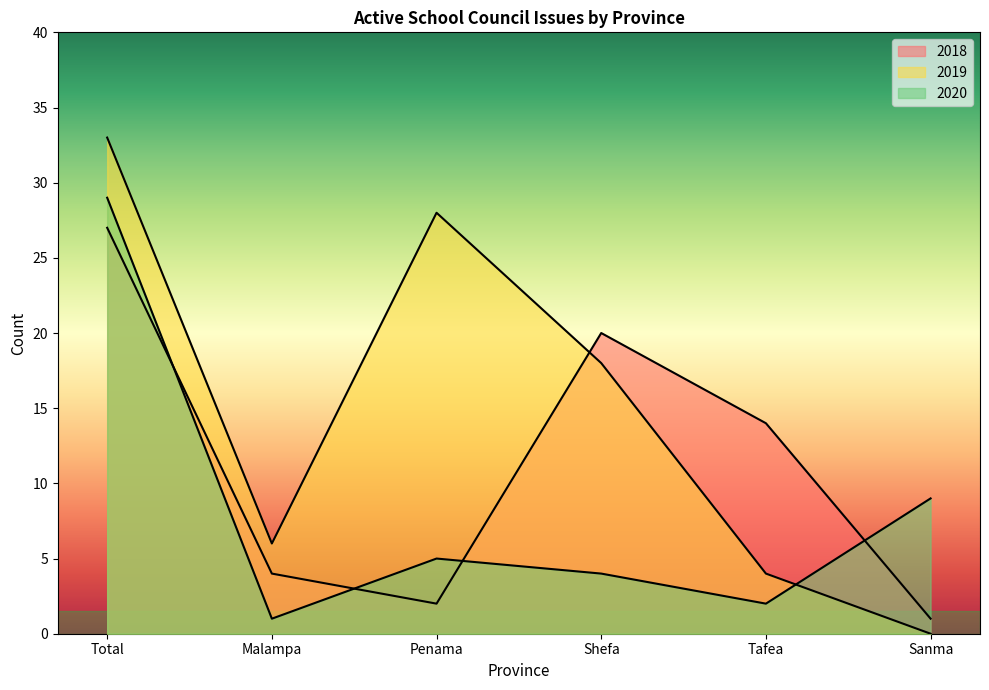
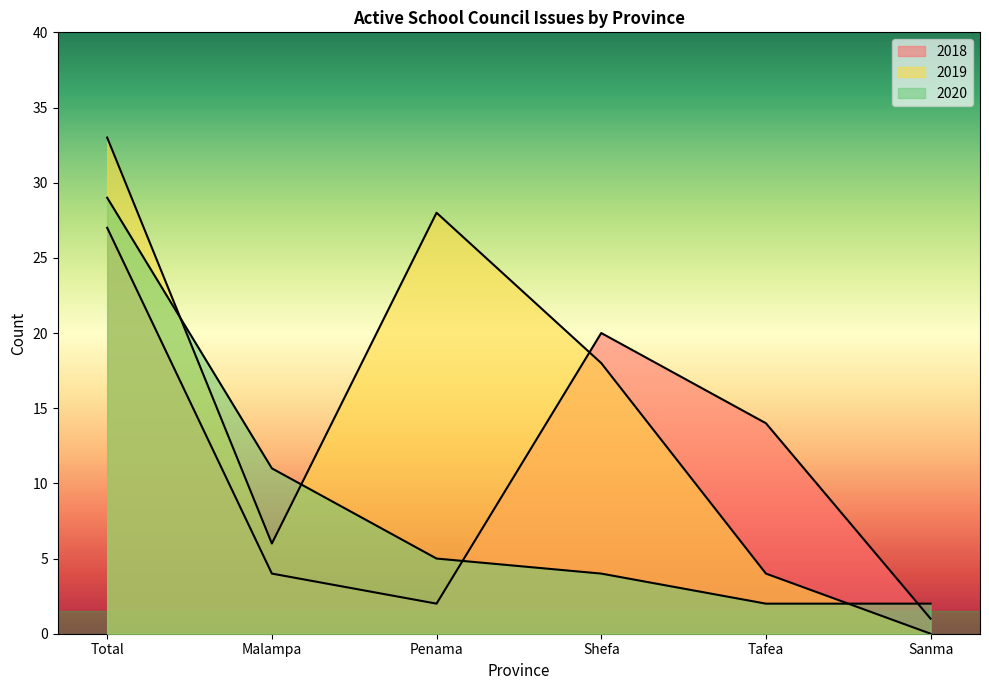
  {
    "2018": {
      "Total": 27,
      "Malampa": 4,
      "Penama": 2,
      "Shefa": 20,
      "Tafea": 14,
      "Sanma": 1
    },
    "2019": {
      "Total": 33,
      "Malampa": 6,
      "Penama": 28,
      "Shefa": 18,
      "Tafea": 4,
      "Sanma": 0
    },
    "2020": {
      "Total": 29,
-     "Malampa": 1,
+     "Malampa": 11,
      "Penama": 5,
      "Shefa": 4,
      "Tafea": 2,
-     "Sanma": 9
+     "Sanma": 2
    }
  }
